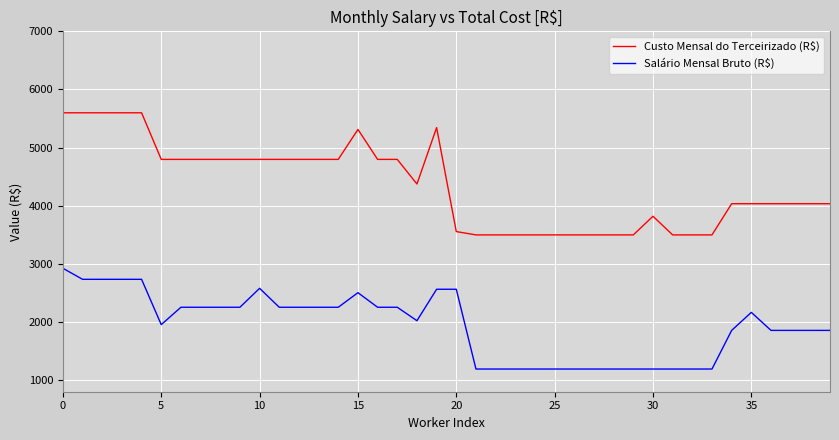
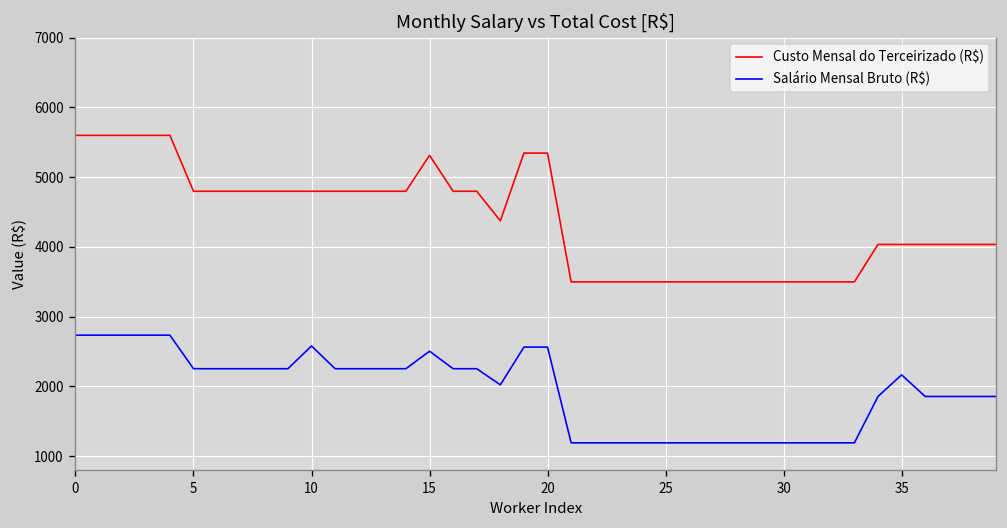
  {
    "Custo Mensal do Terceirizado (R$)": {
      "0": 5600,
      "5": 4800,
      "10": 4800,
      "15": 5300,
-     "20": 3600,
+     "20": 5300,
      "25": 3500,
-     "30": 3800,
+     "30": 3500,
      "35": 4000
    },
    "Salário Mensal Bruto (R$)": {
-     "0": 2900,
-     "5": 2000,
+     "0": 2700,
+     "5": 2300,
      "10": 2600,
      "15": 2500,
      "20": 2600,
      "25": 1200,
      "30": 1200,
      "35": 2200
    }
  }
